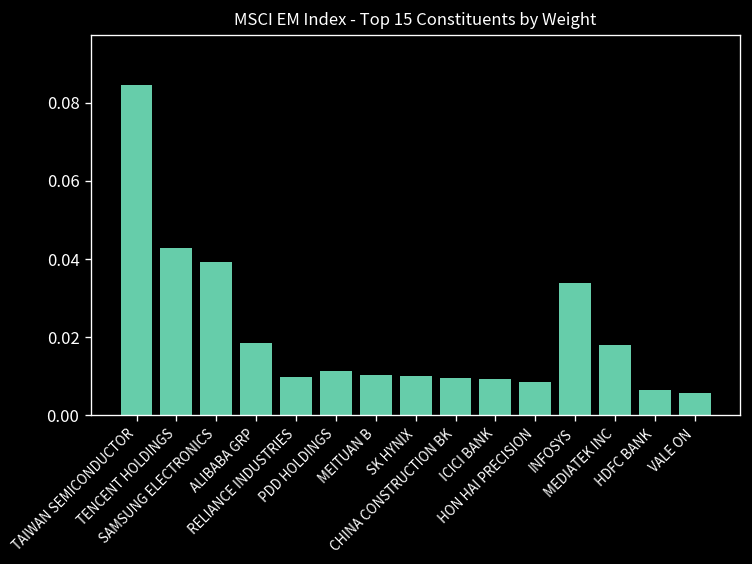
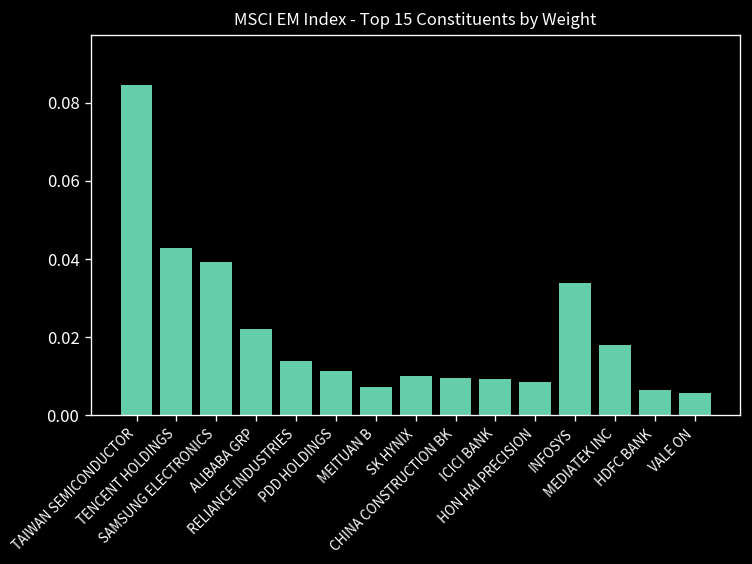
  {
    "TAIWAN SEMICONDUCTOR": 0.085,
    "TENCENT HOLDINGS": 0.043,
    "SAMSUNG ELECTRONICS": 0.039,
-   "ALIBABA GRP": 0.018,
-   "RELIANCE INDUSTRIES": 0.010,
+   "ALIBABA GRP": 0.022,
+   "RELIANCE INDUSTRIES": 0.014,
    "PDD HOLDINGS": 0.011,
-   "MEITUAN B": 0.010,
+   "MEITUAN B": 0.007,
    "SK HYNIX": 0.010,
    "CHINA CONSTRUCTION BK": 0.010,
    "ICICI BANK": 0.009,
    "HON HAI PRECISION": 0.008,
    "INFOSYS": 0.034,
    "MEDIATEK INC": 0.018,
    "HDFC BANK": 0.006,
    "VALE ON": 0.006
  }
